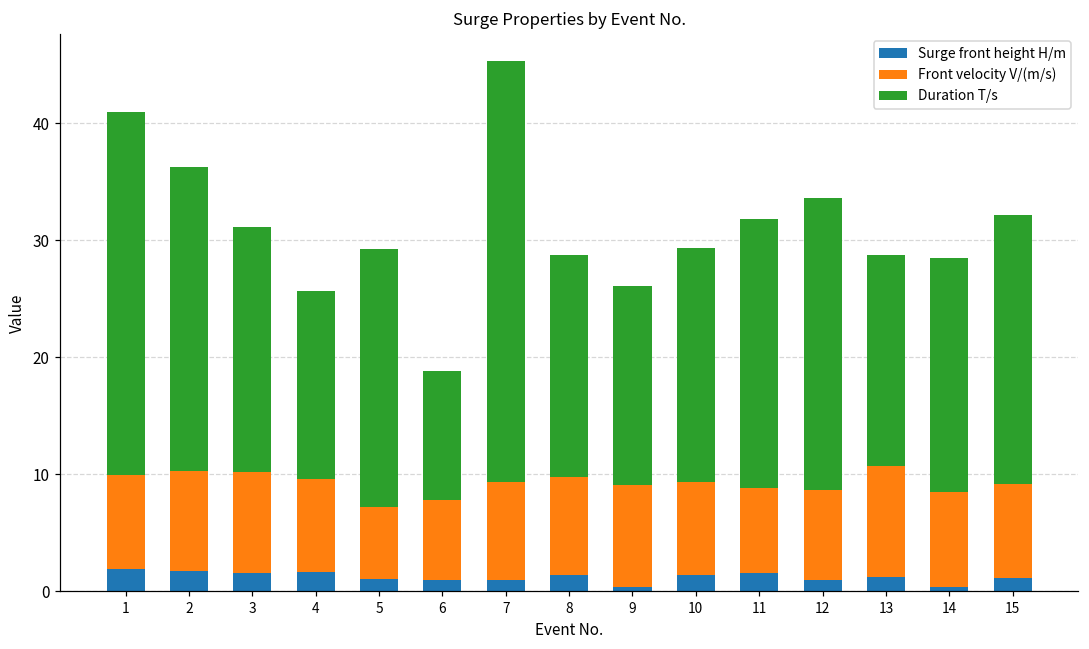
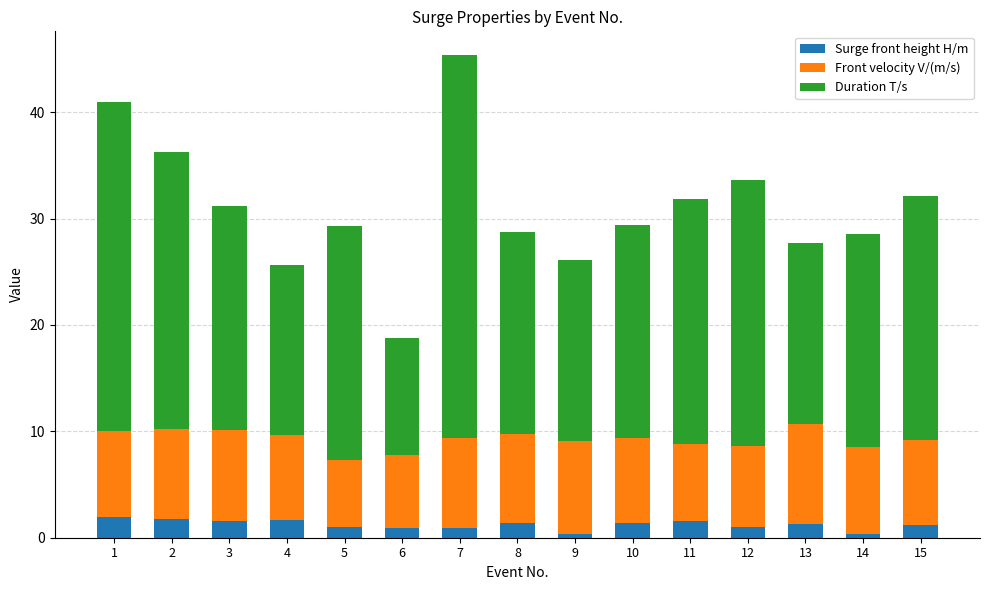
  {
    "Surge front height H/m": {
      "1": 2,
      "2": 1.7,
      "3": 1.6,
      "4": 1.6,
      "5": 1,
      "6": 1,
      "7": 1,
      "8": 1.4,
      "9": 0.4,
      "10": 1.4,
      "11": 1.6,
      "12": 1,
      "13": 1.3,
      "14": 0.4,
      "15": 1
    },
    "Front velocity V/(m/s)": {
      "1": 8,
      "2": 8.5,
      "3": 8.6,
      "4": 8,
      "5": 6,
      "6": 7,
      "7": 8.4,
      "8": 8.4,
      "9": 8.7,
      "10": 8,
      "11": 7.2,
      "12": 7.6,
      "13": 9.5,
      "14": 8,
      "15": 8
    },
    "Duration T/s": {
      "1": 31,
      "2": 26,
      "3": 21,
      "4": 16,
      "5": 22,
      "6": 11,
      "7": 36,
      "8": 19,
      "9": 17,
      "10": 20,
      "11": 23,
      "12": 25,
-     "13": 18,
+     "13": 17,
      "14": 20,
      "15": 23
    }
  }
